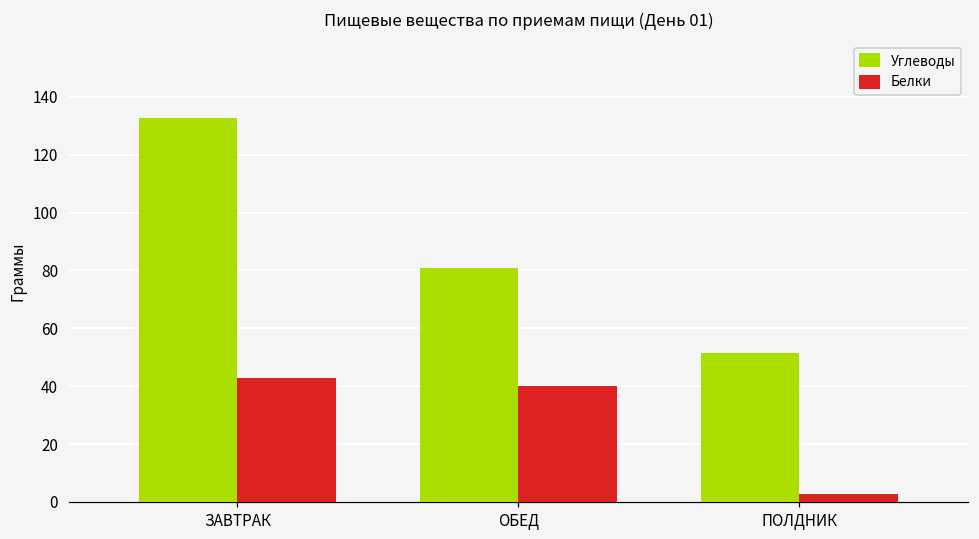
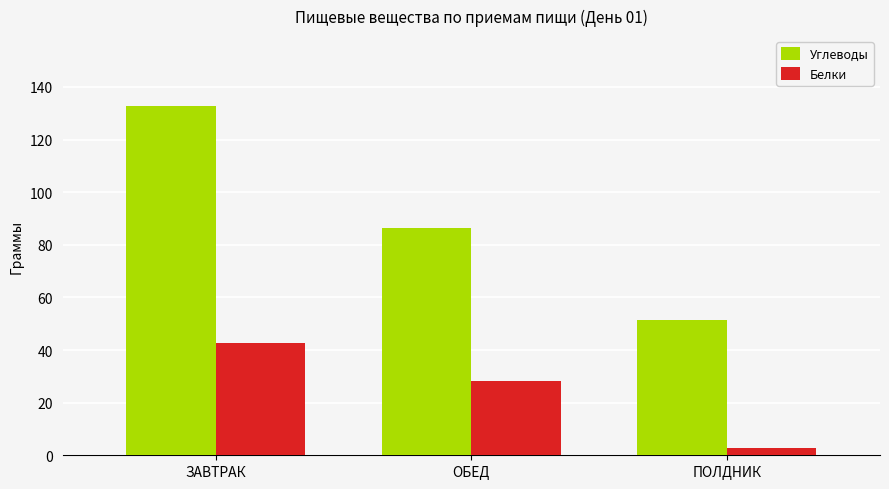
  {
    "Углеводы": {
      "ЗАВТРАК": 133,
-     "ОБЕД": 81,
+     "ОБЕД": 86,
      "ПОЛДНИК": 51
    },
    "Белки": {
      "ЗАВТРАК": 43,
-     "ОБЕД": 40,
+     "ОБЕД": 28,
      "ПОЛДНИК": 3
    }
  }
